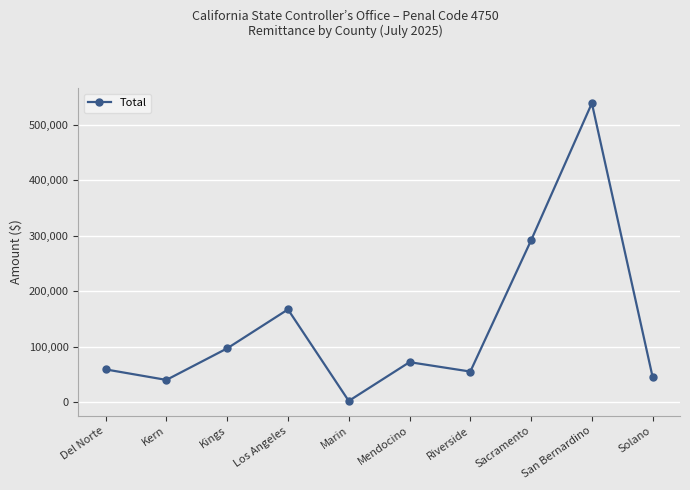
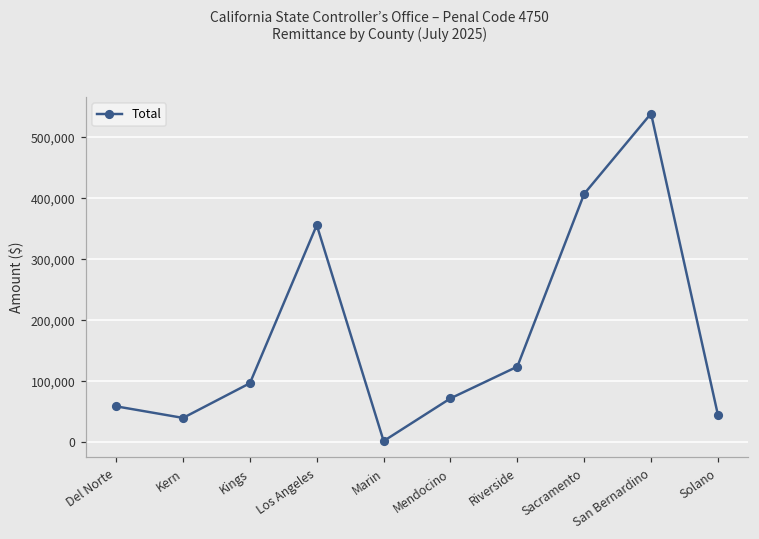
  {
    "Del Norte": "60,000",
    "Kern": "40,000",
    "Kings": "100,000",
-   "Los Angeles": "170,000",
+   "Los Angeles": "360,000",
    "Marin": "0",
    "Mendocino": "70,000",
-   "Riverside": "60,000",
-   "Sacramento": "290,000",
+   "Riverside": "120,000",
+   "Sacramento": "410,000",
    "San Bernardino": "540,000",
    "Solano": "50,000"
  }
